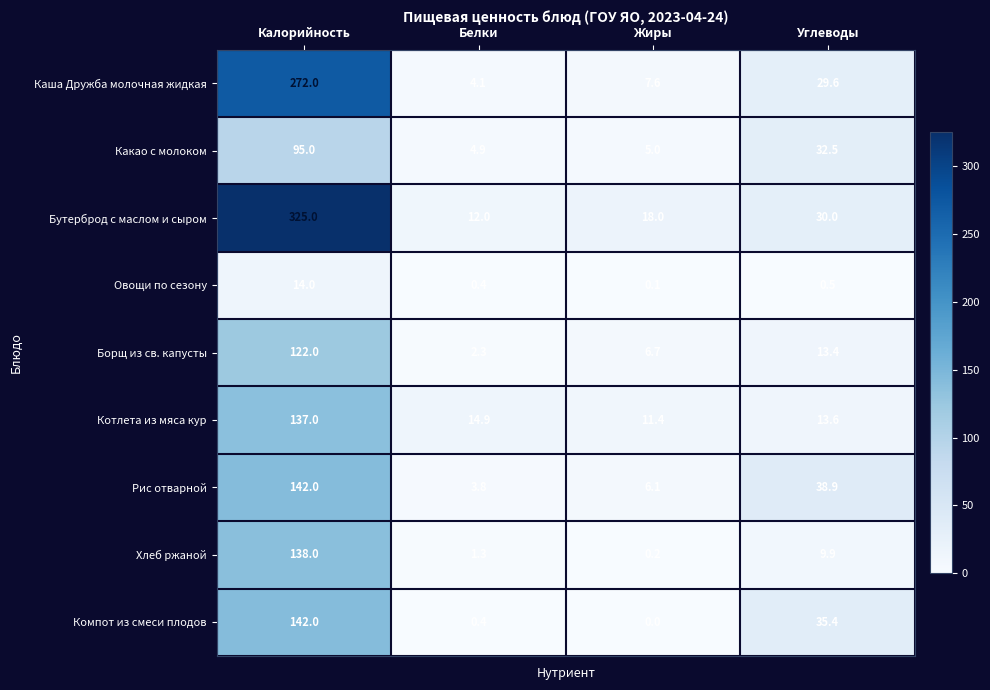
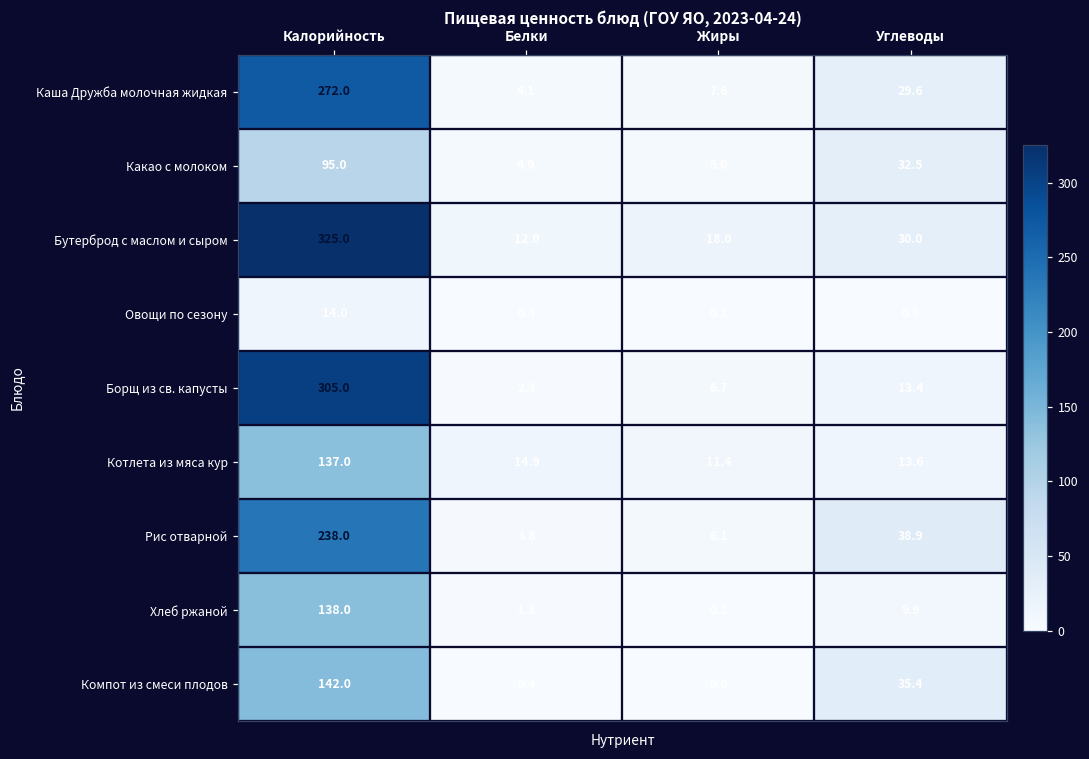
  {
    "Каша Дружба молочная жидкая": {
      "Калорийность": 272.0
    },
    "Какао с молоком": {
      "Калорийность": 95.0
    },
    "Бутерброд с маслом и сыром": {
      "Калорийность": 325.0
    },
    "Борщ из св. капусты": {
-     "Калорийность": 122.0
+     "Калорийность": 305.0
    },
    "Котлета из мяса кур": {
      "Калорийность": 137.0
    },
    "Рис отварной": {
-     "Калорийность": 142.0
+     "Калорийность": 238.0
    },
    "Хлеб ржаной": {
      "Калорийность": 138.0
    },
    "Компот из смеси плодов": {
      "Калорийность": 142.0
    }
  }
